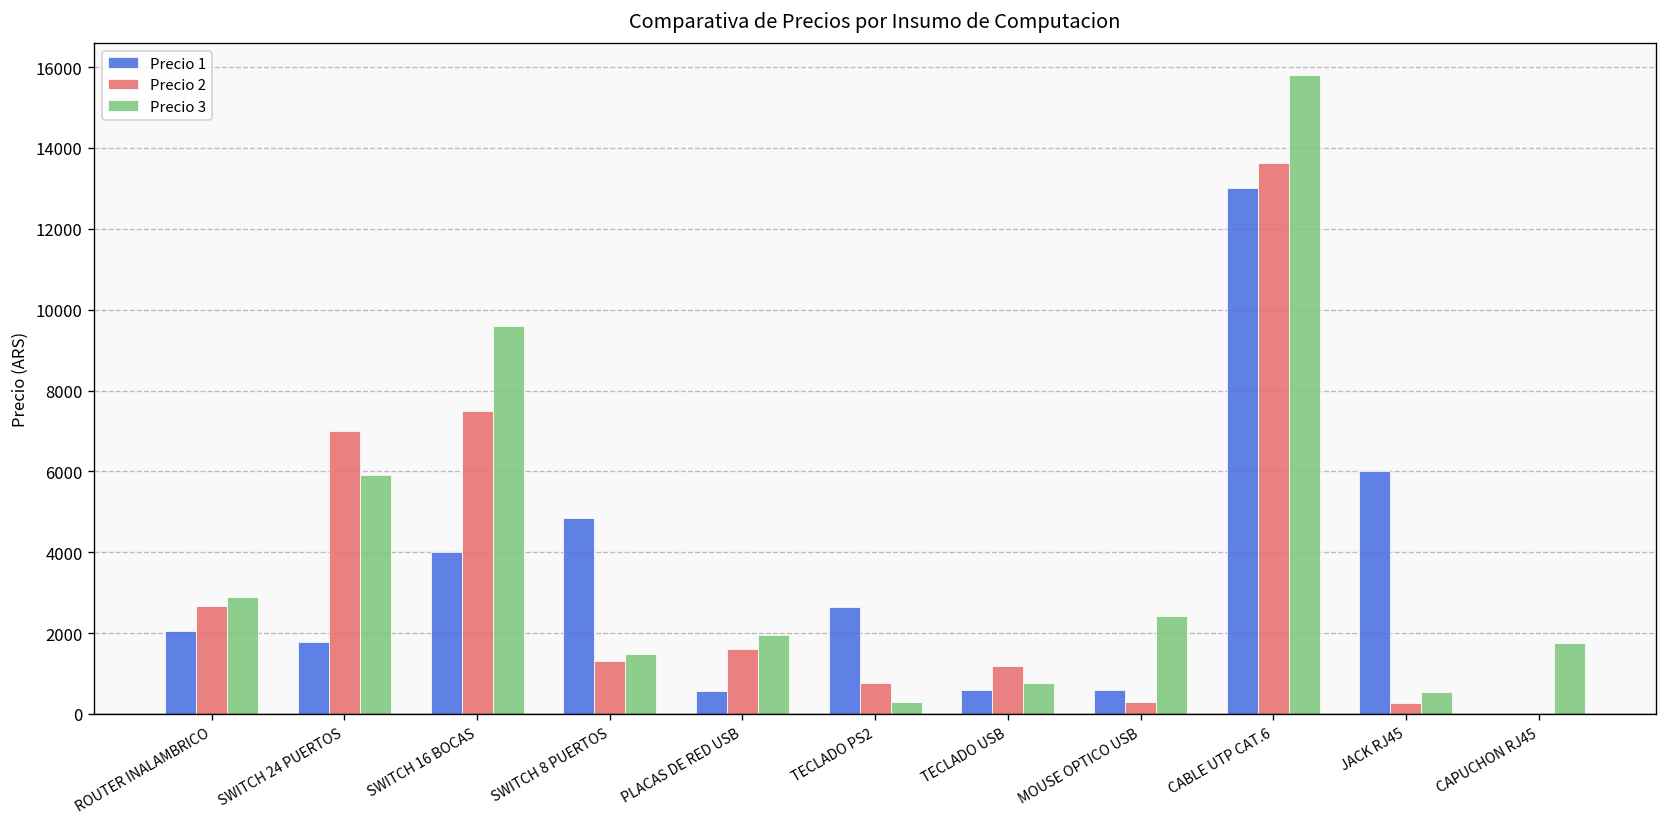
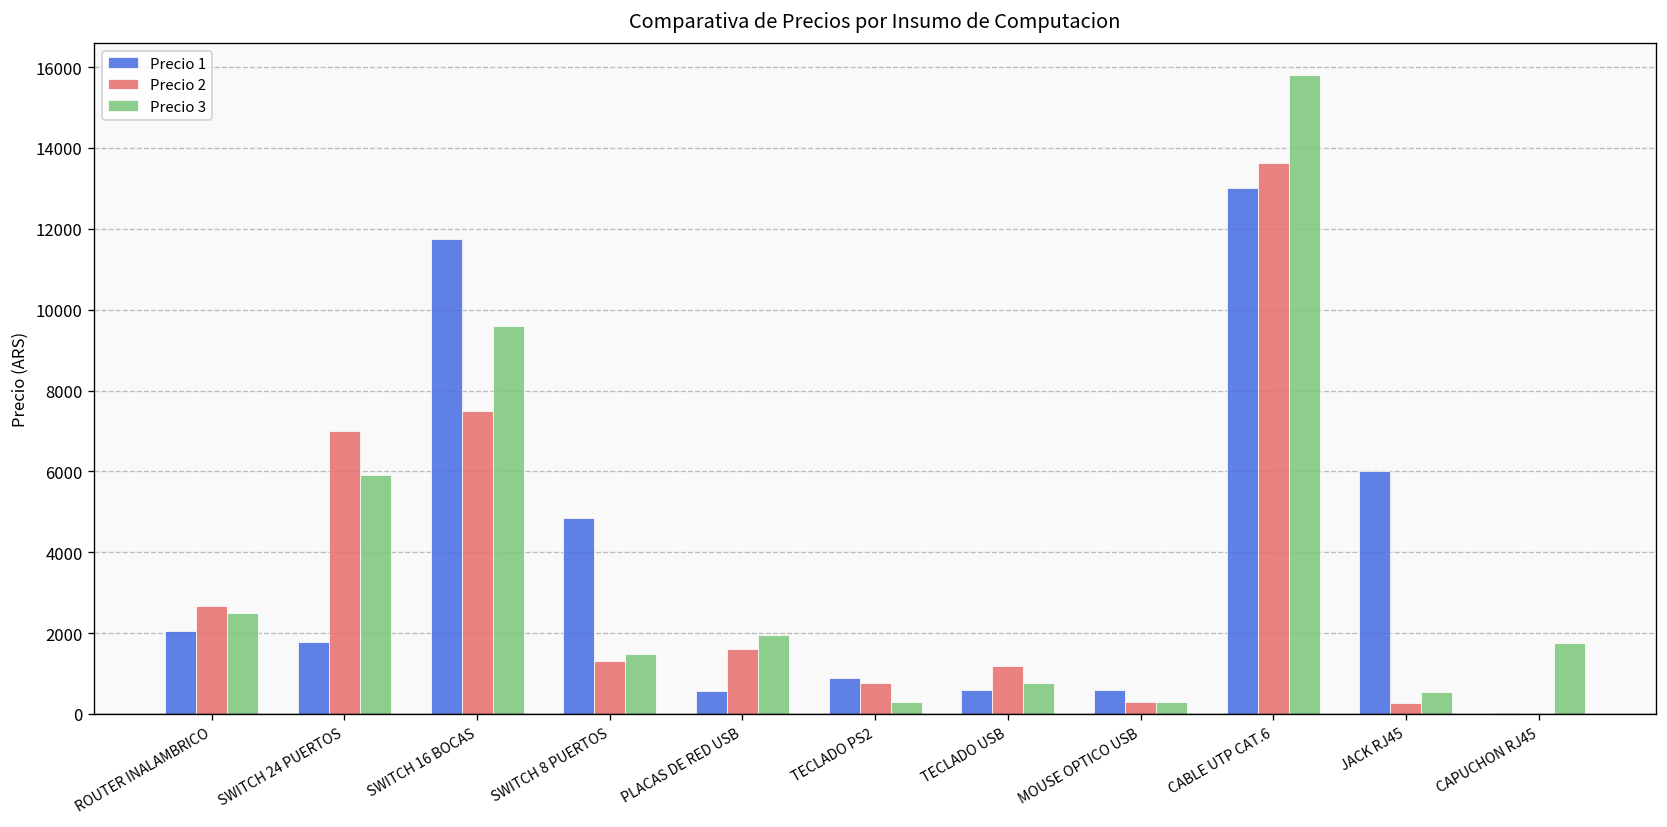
  {
    "Precio 1": {
      "ROUTER INALAMBRICO": 2000,
      "SWITCH 24 PUERTOS": 1800,
-     "SWITCH 16 BOCAS": 4000,
+     "SWITCH 16 BOCAS": 11800,
      "SWITCH 8 PUERTOS": 4900,
      "PLACAS DE RED USB": 600,
-     "TECLADO PS2": 2600,
+     "TECLADO PS2": 900,
      "TECLADO USB": 600,
      "MOUSE OPTICO USB": 600,
      "CABLE UTP CAT.6": 13000,
      "JACK RJ45": 6000
    },
    "Precio 2": {
      "ROUTER INALAMBRICO": 2700,
      "SWITCH 24 PUERTOS": 7000,
      "SWITCH 16 BOCAS": 7500,
      "SWITCH 8 PUERTOS": 1300,
      "PLACAS DE RED USB": 1600,
      "TECLADO PS2": 800,
      "TECLADO USB": 1200,
      "MOUSE OPTICO USB": 300,
      "CABLE UTP CAT.6": 13600,
      "JACK RJ45": 300
    },
    "Precio 3": {
-     "ROUTER INALAMBRICO": 2900,
+     "ROUTER INALAMBRICO": 2500,
      "SWITCH 24 PUERTOS": 5900,
      "SWITCH 16 BOCAS": 9600,
      "SWITCH 8 PUERTOS": 1500,
      "PLACAS DE RED USB": 2000,
      "TECLADO PS2": 300,
      "TECLADO USB": 800,
-     "MOUSE OPTICO USB": 2400,
+     "MOUSE OPTICO USB": 300,
      "CABLE UTP CAT.6": 15800,
      "JACK RJ45": 500,
      "CAPUCHON RJ45": 1700
    }
  }
